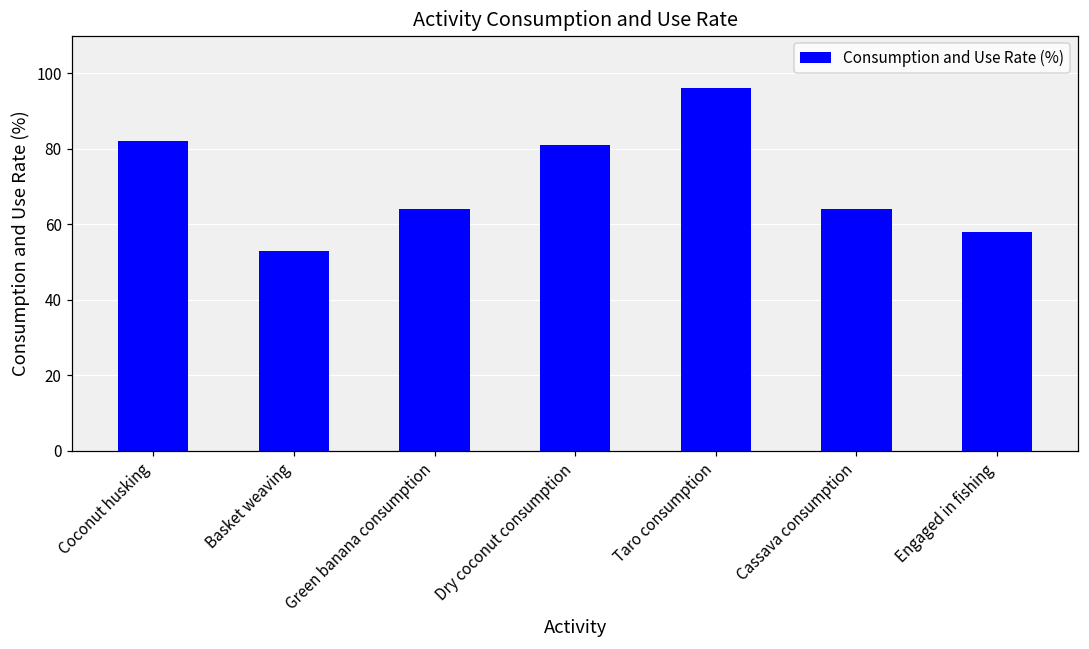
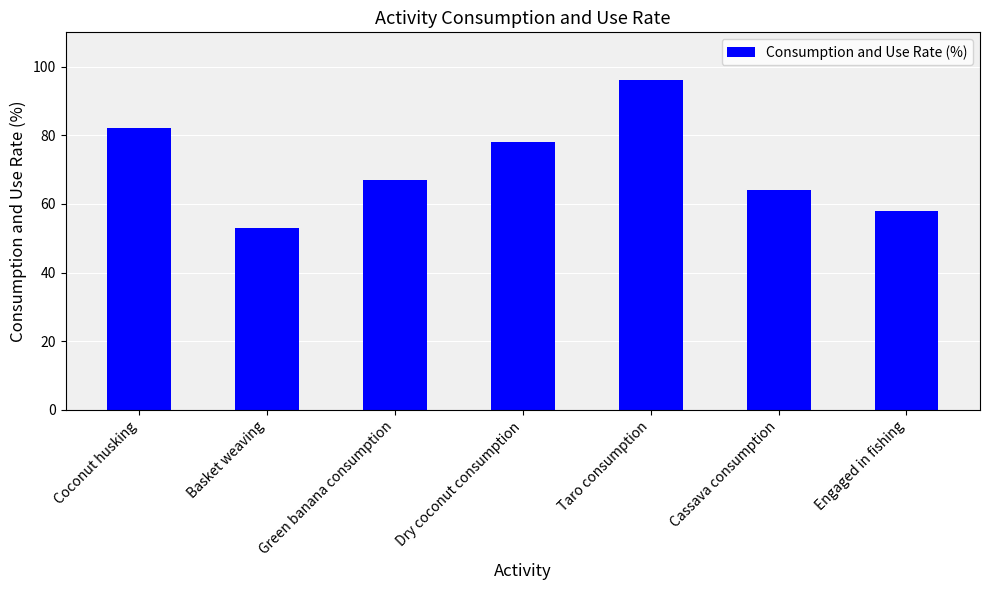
  {
    "Coconut husking": 82,
    "Basket weaving": 53,
-   "Green banana consumption": 64,
-   "Dry coconut consumption": 81,
+   "Green banana consumption": 67,
+   "Dry coconut consumption": 78,
    "Taro consumption": 96,
    "Cassava consumption": 64,
    "Engaged in fishing": 58
  }
